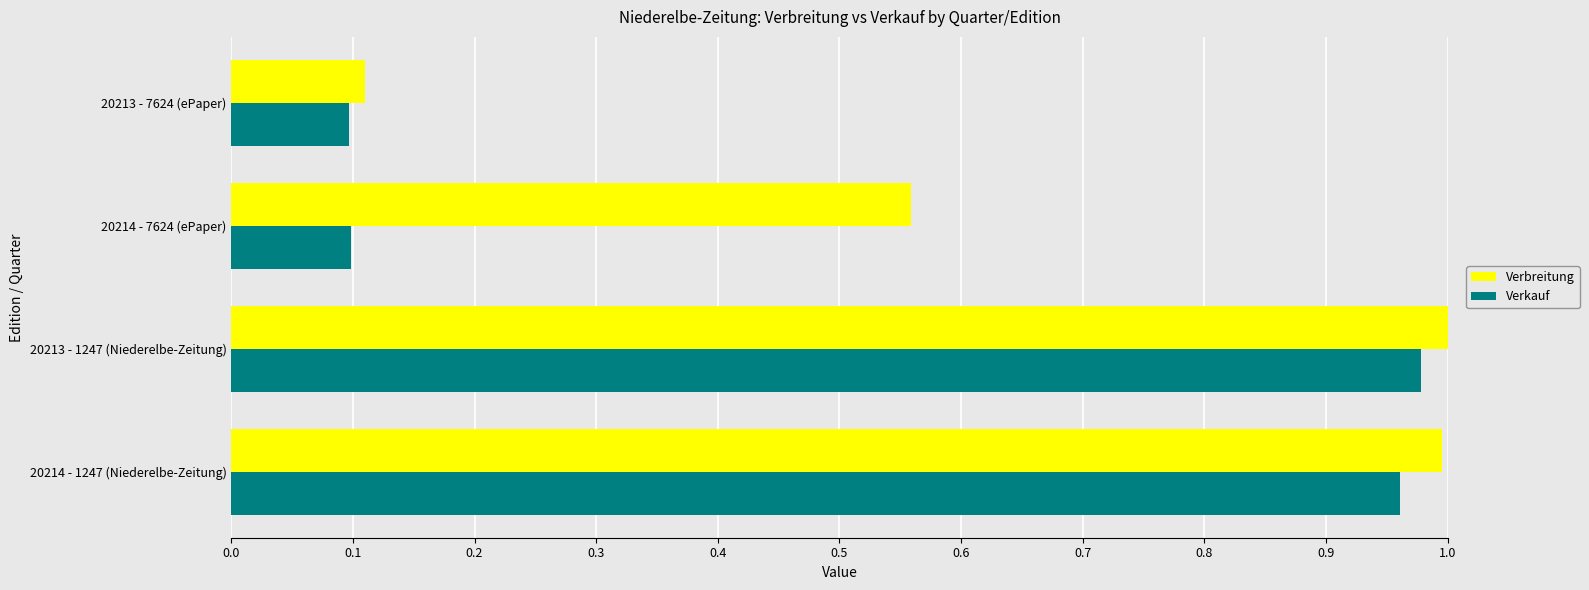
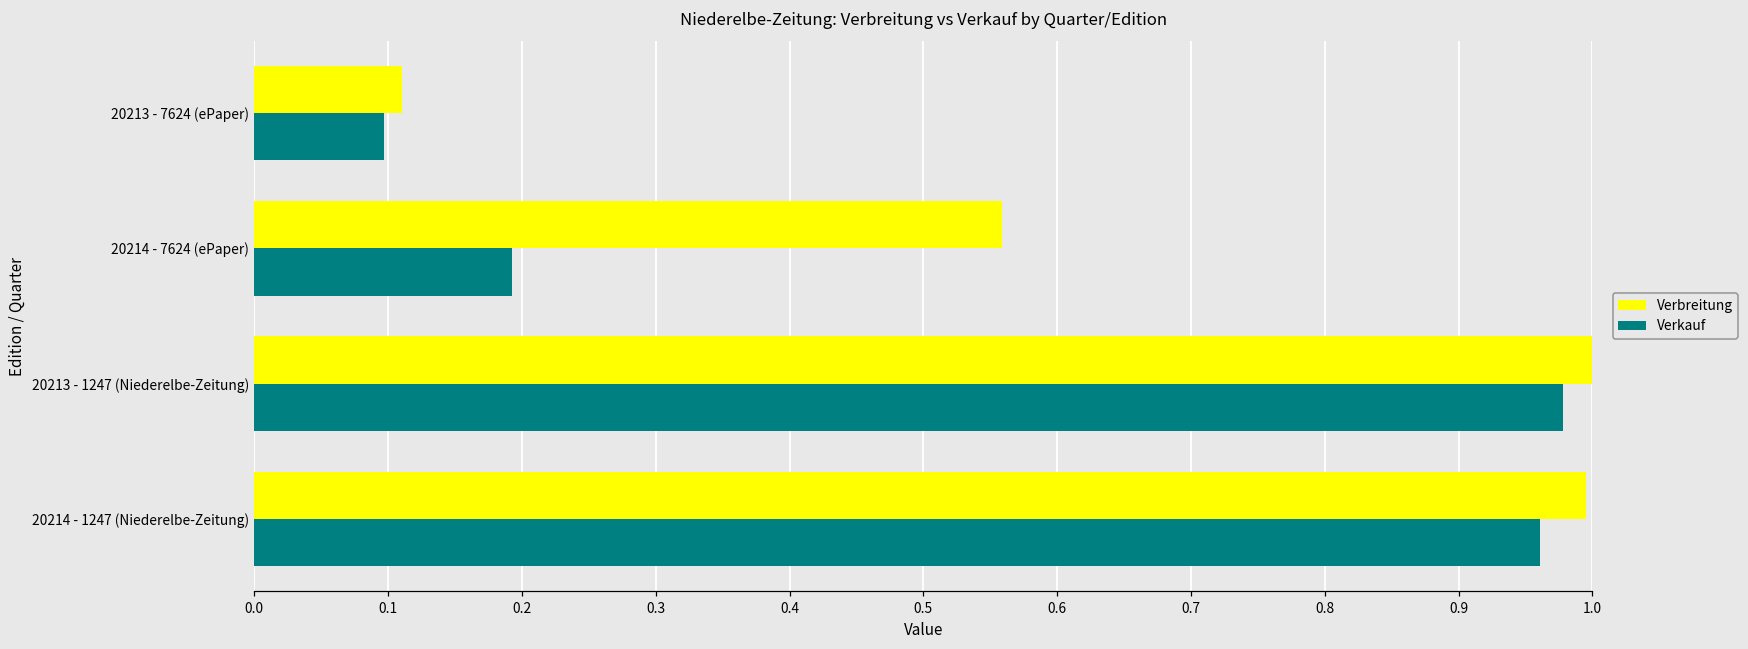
  {
    "Verbreitung": {
      "20213 - 7624 (ePaper)": 0.110,
      "20214 - 7624 (ePaper)": 0.559,
      "20213 - 1247 (Niederelbe-Zeitung)": 1.000,
      "20214 - 1247 (Niederelbe-Zeitung)": 0.995
    },
    "Verkauf": {
      "20213 - 7624 (ePaper)": 0.097,
-     "20214 - 7624 (ePaper)": 0.099,
+     "20214 - 7624 (ePaper)": 0.193,
      "20213 - 1247 (Niederelbe-Zeitung)": 0.978,
      "20214 - 1247 (Niederelbe-Zeitung)": 0.961
    }
  }
